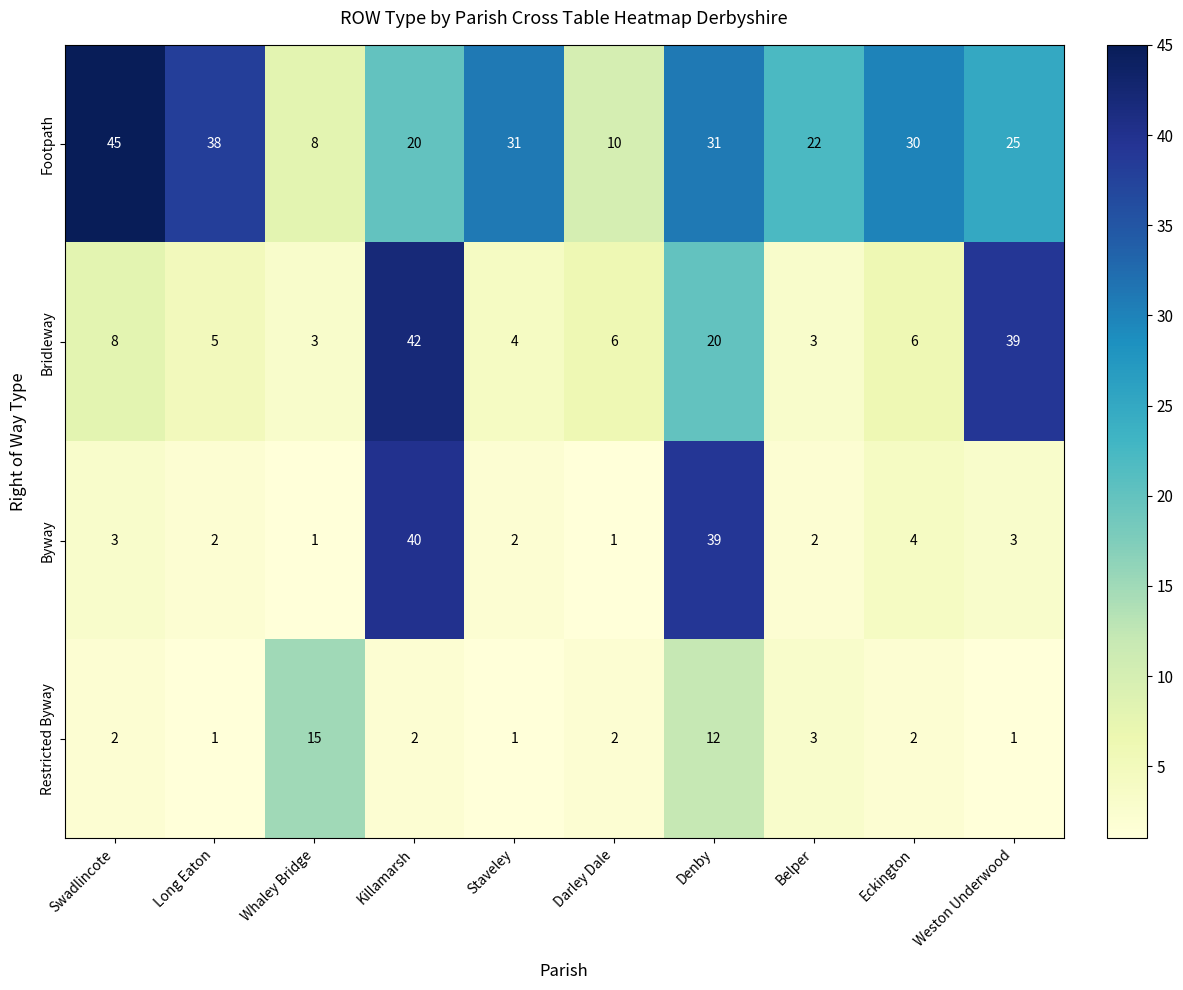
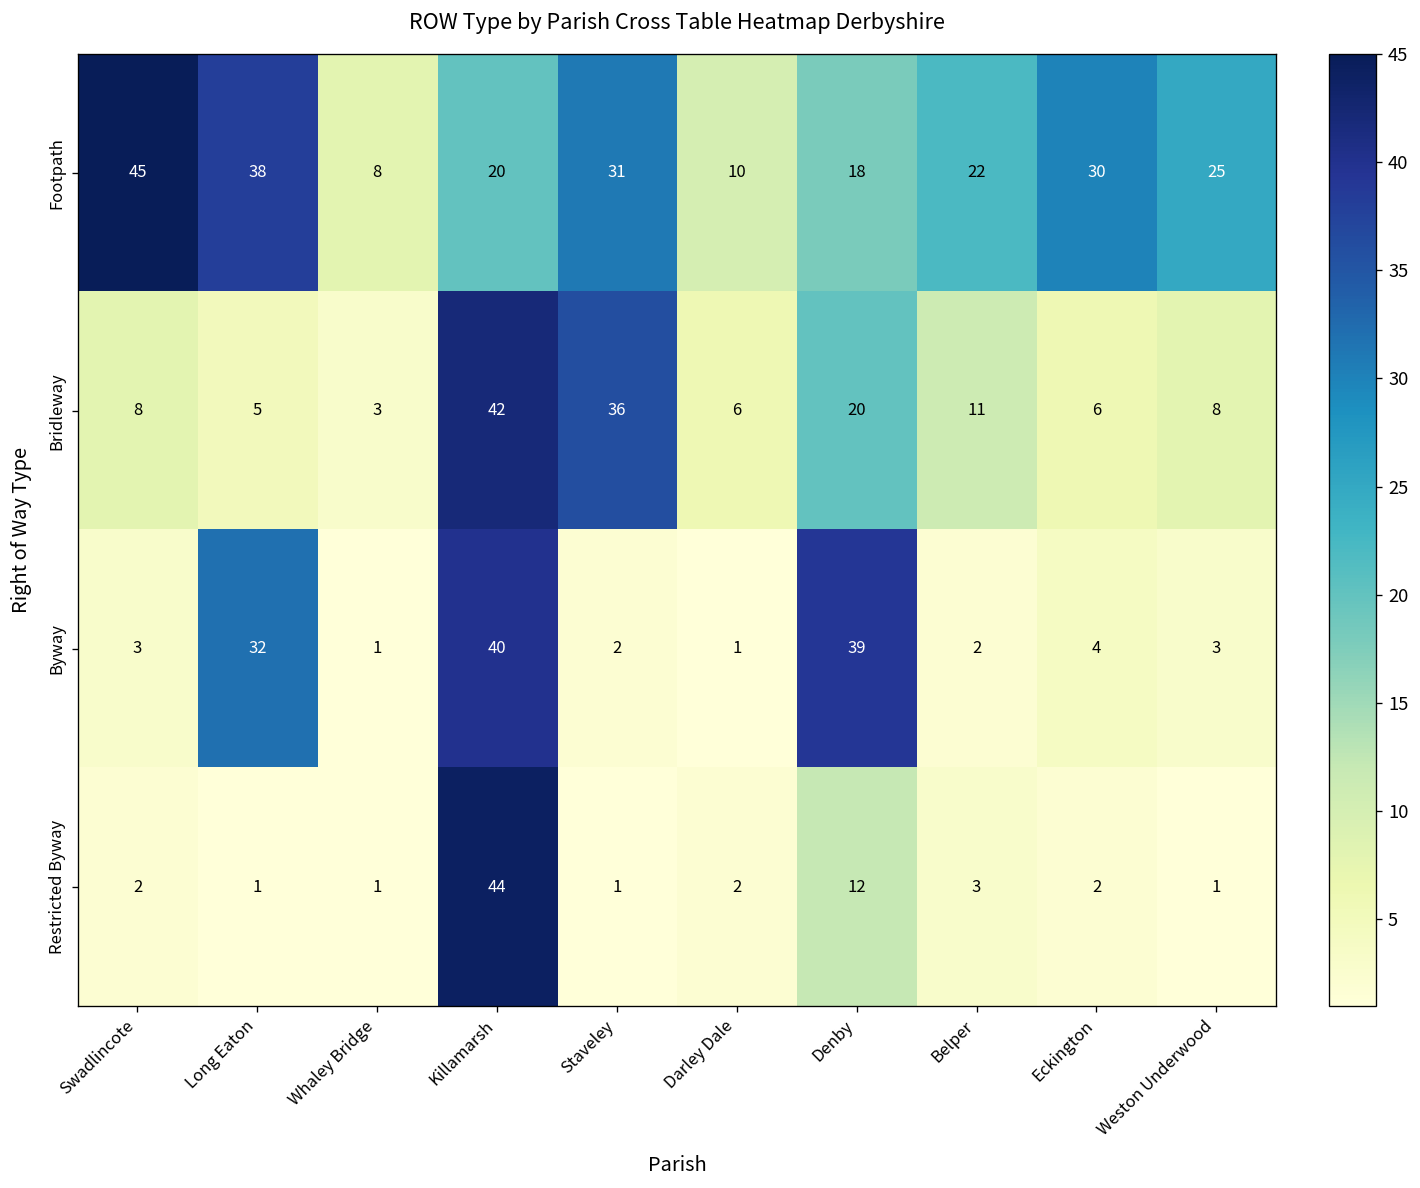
  {
    "Footpath": {
      "Swadlincote": 45,
      "Long Eaton": 38,
      "Whaley Bridge": 8,
      "Killamarsh": 20,
      "Staveley": 31,
      "Darley Dale": 10,
-     "Denby": 31,
+     "Denby": 18,
      "Belper": 22,
      "Eckington": 30,
      "Weston Underwood": 25
    },
    "Bridleway": {
      "Swadlincote": 8,
      "Long Eaton": 5,
      "Whaley Bridge": 3,
      "Killamarsh": 42,
-     "Staveley": 4,
+     "Staveley": 36,
      "Darley Dale": 6,
      "Denby": 20,
-     "Belper": 3,
+     "Belper": 11,
      "Eckington": 6,
-     "Weston Underwood": 39
+     "Weston Underwood": 8
    },
    "Byway": {
      "Swadlincote": 3,
-     "Long Eaton": 2,
+     "Long Eaton": 32,
      "Whaley Bridge": 1,
      "Killamarsh": 40,
      "Staveley": 2,
      "Darley Dale": 1,
      "Denby": 39,
      "Belper": 2,
      "Eckington": 4,
      "Weston Underwood": 3
    },
    "Restricted Byway": {
      "Swadlincote": 2,
      "Long Eaton": 1,
-     "Whaley Bridge": 15,
-     "Killamarsh": 2,
+     "Whaley Bridge": 1,
+     "Killamarsh": 44,
      "Staveley": 1,
      "Darley Dale": 2,
      "Denby": 12,
      "Belper": 3,
      "Eckington": 2,
      "Weston Underwood": 1
    }
  }
